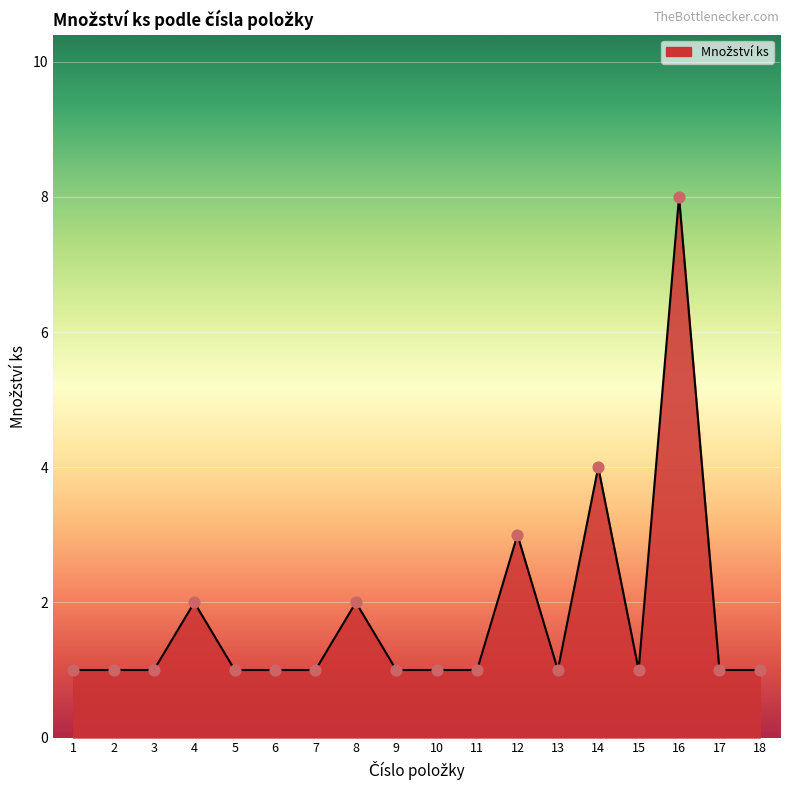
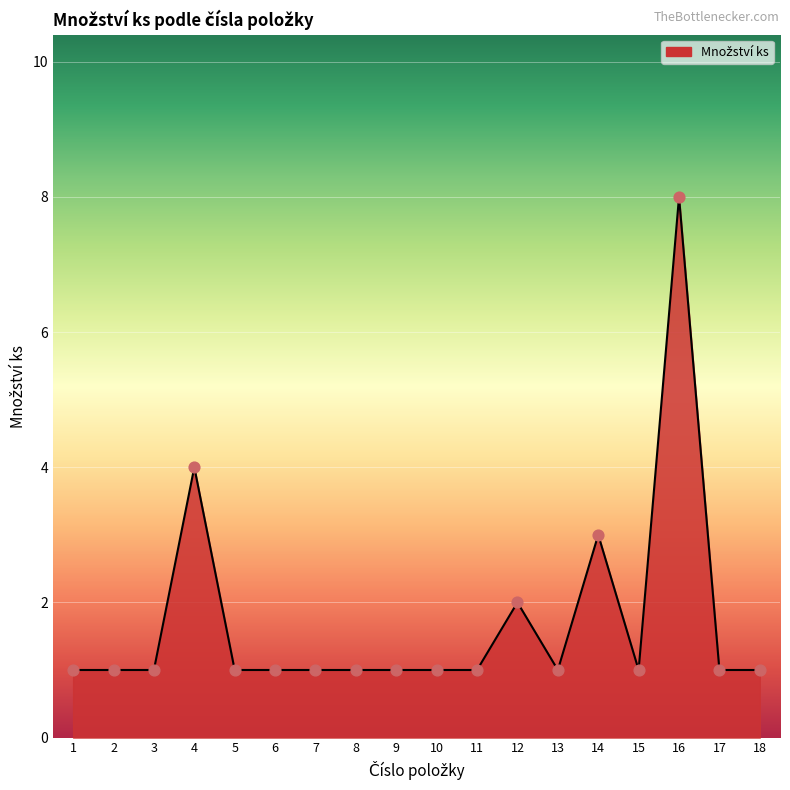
  {
    "1": 1,
    "2": 1,
    "3": 1,
-   "4": 2,
+   "4": 4,
    "5": 1,
    "6": 1,
    "7": 1,
-   "8": 2,
+   "8": 1,
    "9": 1,
    "10": 1,
    "11": 1,
-   "12": 3,
+   "12": 2,
    "13": 1,
-   "14": 4,
+   "14": 3,
    "15": 1,
    "16": 8,
    "17": 1,
    "18": 1
  }
